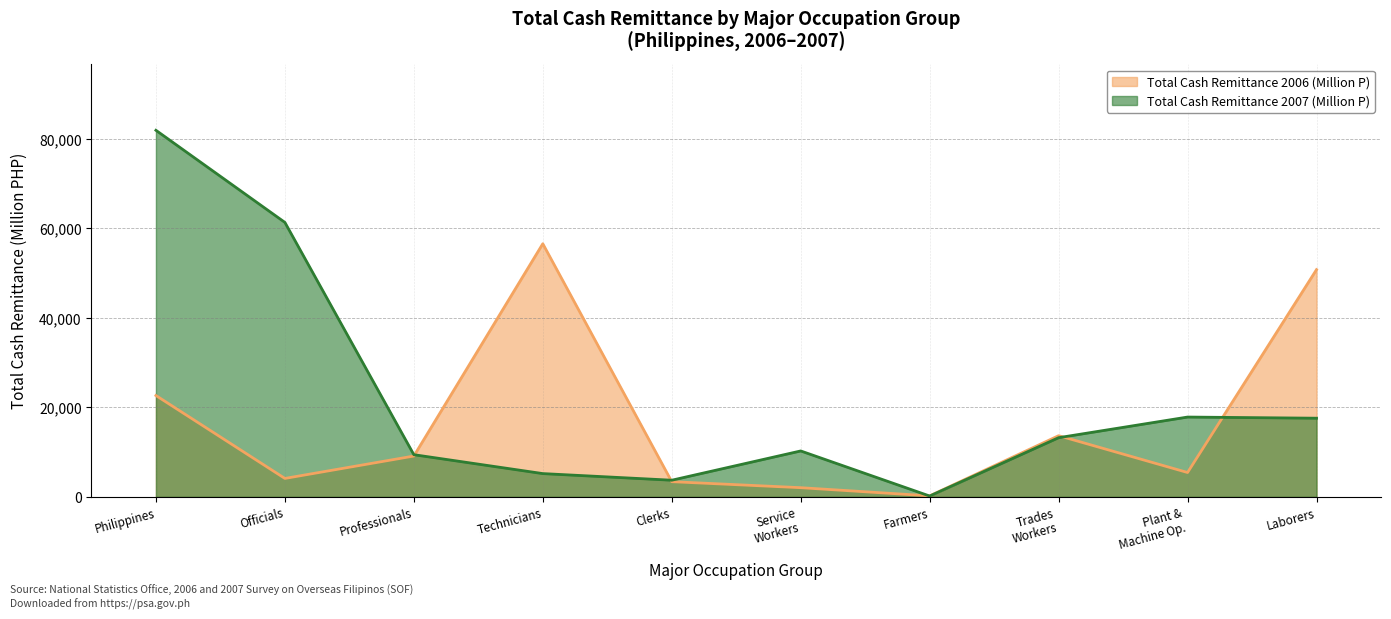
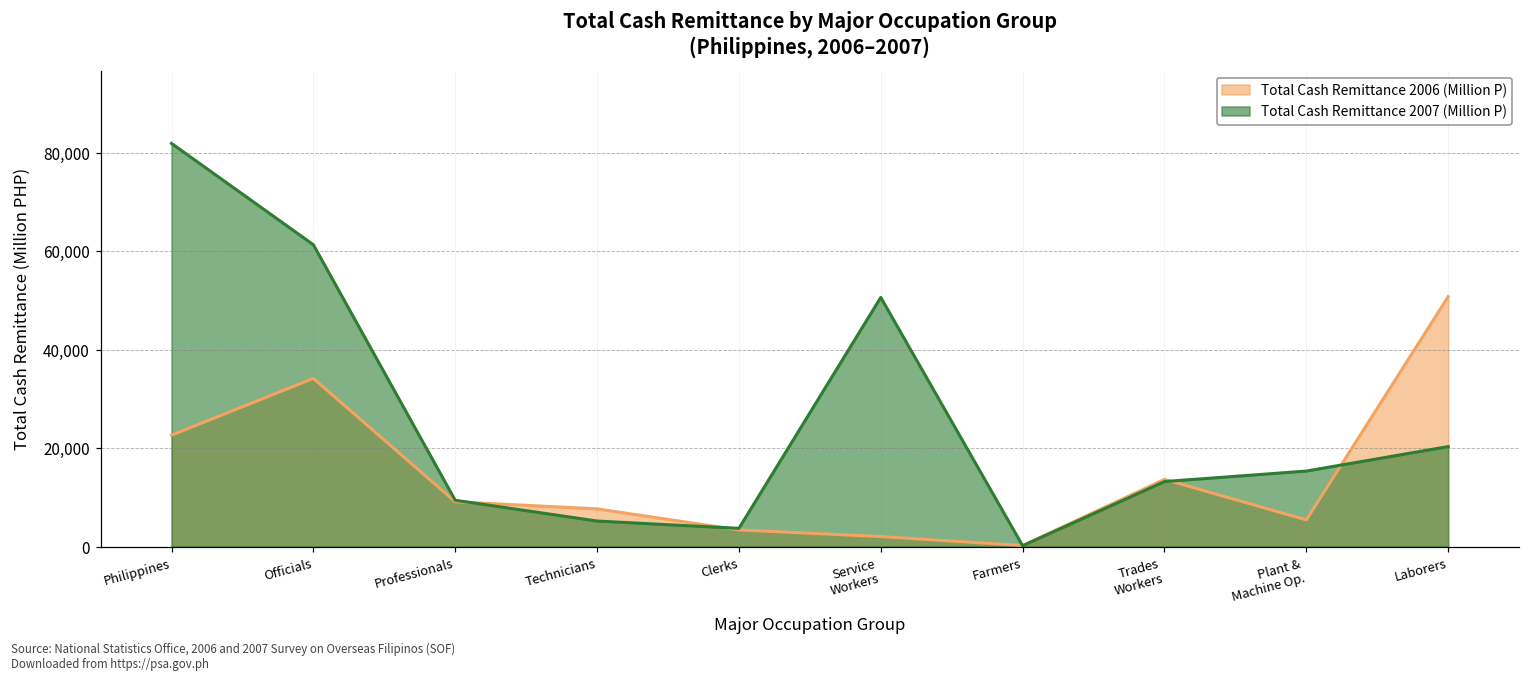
  {
    "Total Cash Remittance 2006 (Million P)": {
      "Philippines": "23,000",
-     "Officials": "4,000",
-     "Technicians": "57,000",
+     "Officials": "34,000",
+     "Technicians": "8,000",
      "Service Workers": "2,000",
      "Plant & Machine Op.": "5,000",
      "Laborers": "51,000"
    },
    "Total Cash Remittance 2007 (Million P)": {
      "Philippines": "82,000",
      "Officials": "61,000",
      "Technicians": "5,000",
-     "Service Workers": "10,000",
-     "Plant & Machine Op.": "18,000",
-     "Laborers": "18,000"
+     "Service Workers": "51,000",
+     "Plant & Machine Op.": "15,000",
+     "Laborers": "20,000"
    }
  }
